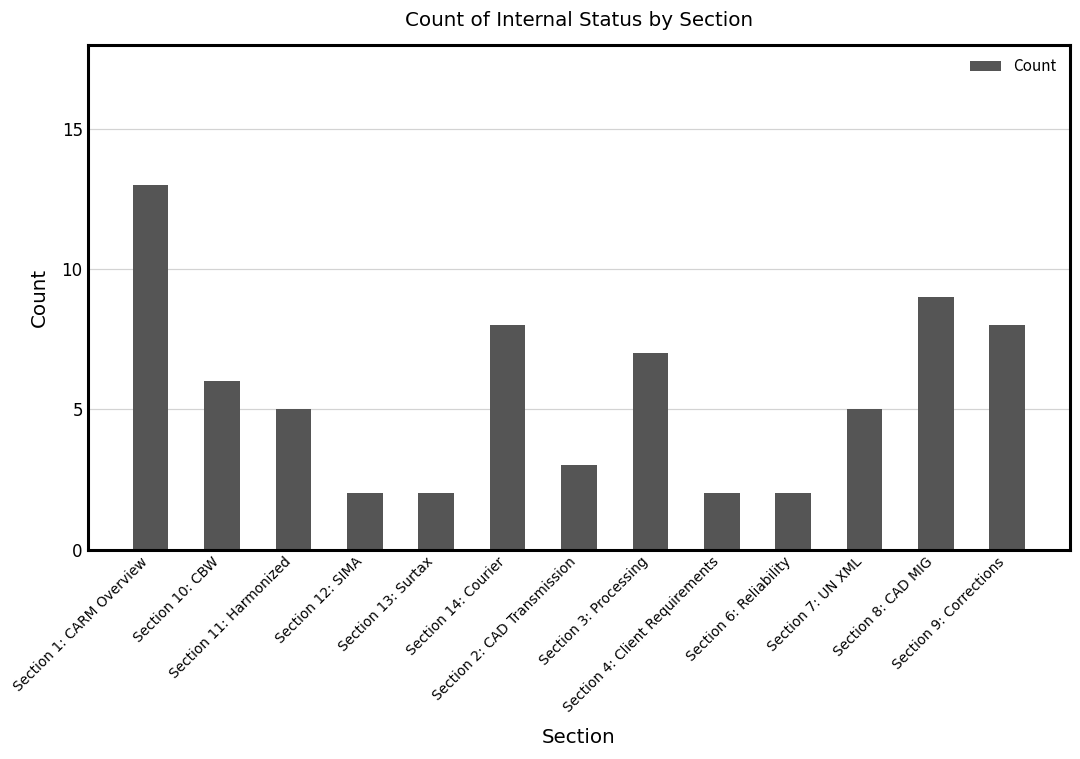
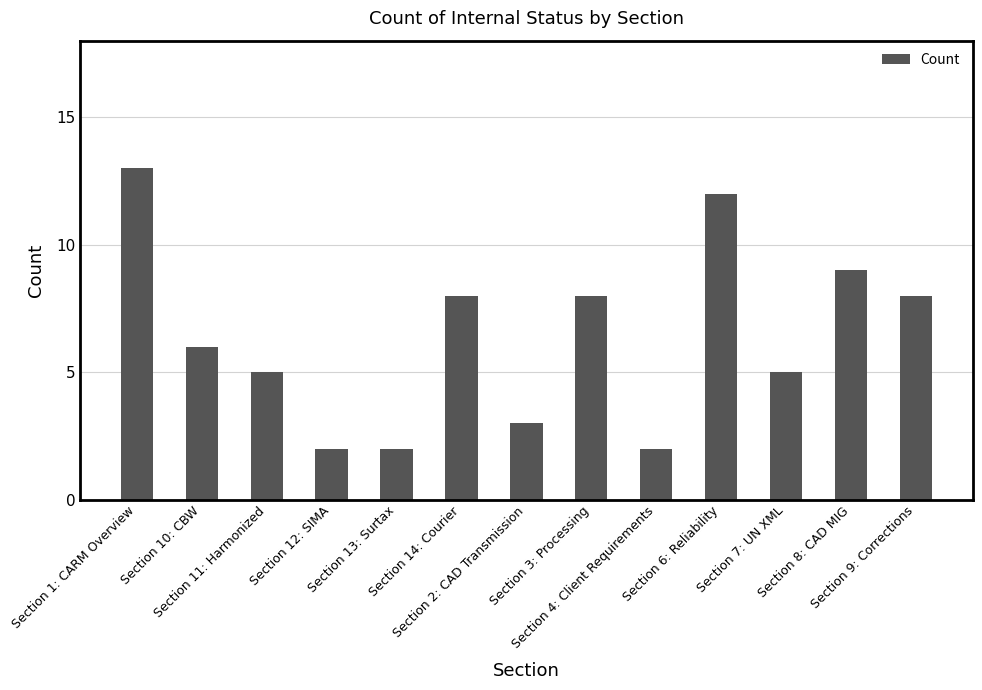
  {
    "Section 1: CARM Overview": 13,
    "Section 10: CBW": 6,
    "Section 11: Harmonized": 5,
    "Section 12: SIMA": 2,
    "Section 13: Surtax": 2,
    "Section 14: Courier": 8,
    "Section 2: CAD Transmission": 3,
-   "Section 3: Processing": 7,
+   "Section 3: Processing": 8,
    "Section 4: Client Requirements": 2,
-   "Section 6: Reliability": 2,
+   "Section 6: Reliability": 12,
    "Section 7: UN XML": 5,
    "Section 8: CAD MIG": 9,
    "Section 9: Corrections": 8
  }
